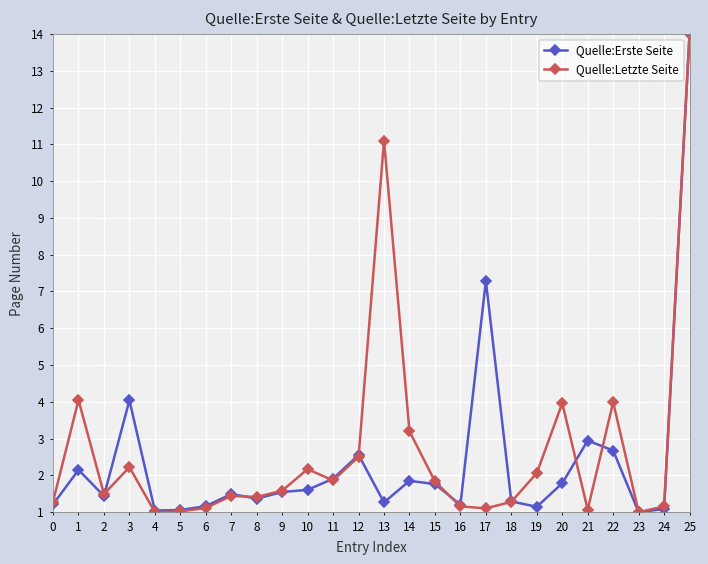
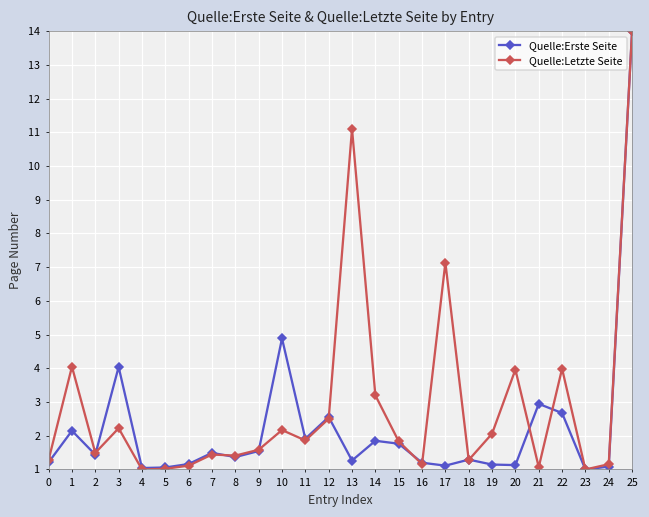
  {
    "Quelle:Erste Seite": {
      "1": 2.1,
      "3": 4.0,
-     "10": 1.6,
+     "10": 4.9,
      "13": 1.3,
      "14": 1.9,
-     "17": 7.3,
+     "17": 1.1,
      "19": 1.1,
-     "20": 1.8,
+     "20": 1.1,
      "21": 2.9,
      "22": 2.7
    },
    "Quelle:Letzte Seite": {
      "1": 4.0,
      "3": 2.2,
      "10": 2.2,
      "13": 11.1,
      "14": 3.2,
-     "17": 1.1,
+     "17": 7.1,
      "19": 2.1,
      "20": 4.0,
      "21": 1.1,
      "22": 4.0
    }
  }
